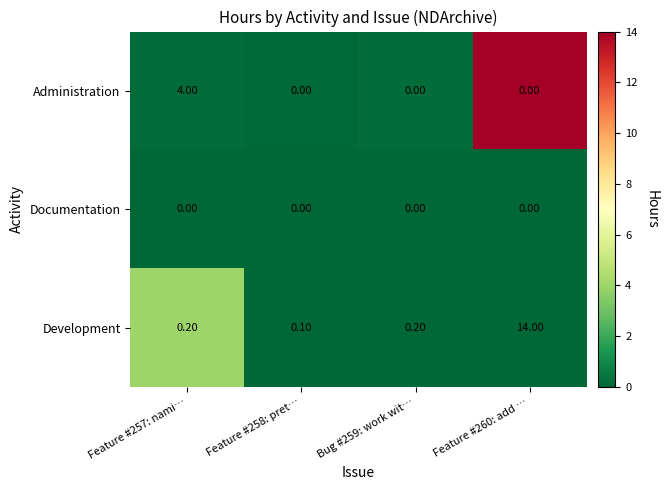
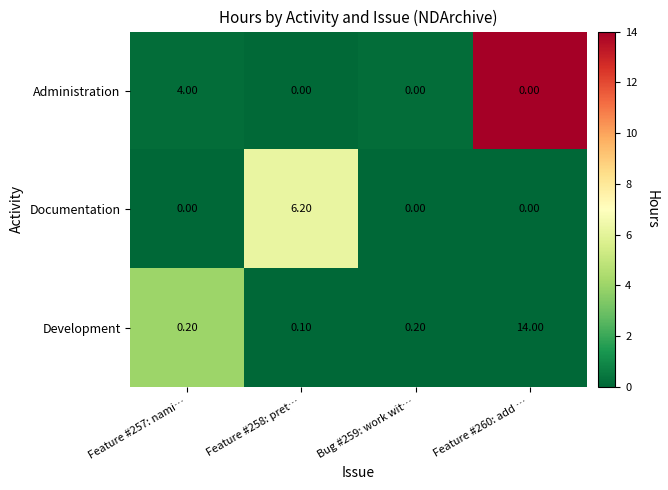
  {
    "Administration": {
      "Feature #257: nami…": 4.00,
      "Feature #258: pret…": 0.00,
      "Bug #259: work wit…": 0.00,
      "Feature #260: add …": 0.00
    },
    "Documentation": {
      "Feature #257: nami…": 0.00,
-     "Feature #258: pret…": 0.00,
+     "Feature #258: pret…": 6.20,
      "Bug #259: work wit…": 0.00,
      "Feature #260: add …": 0.00
    },
    "Development": {
      "Feature #257: nami…": 0.20,
      "Feature #258: pret…": 0.10,
      "Bug #259: work wit…": 0.20,
      "Feature #260: add …": 14.00
    }
  }
